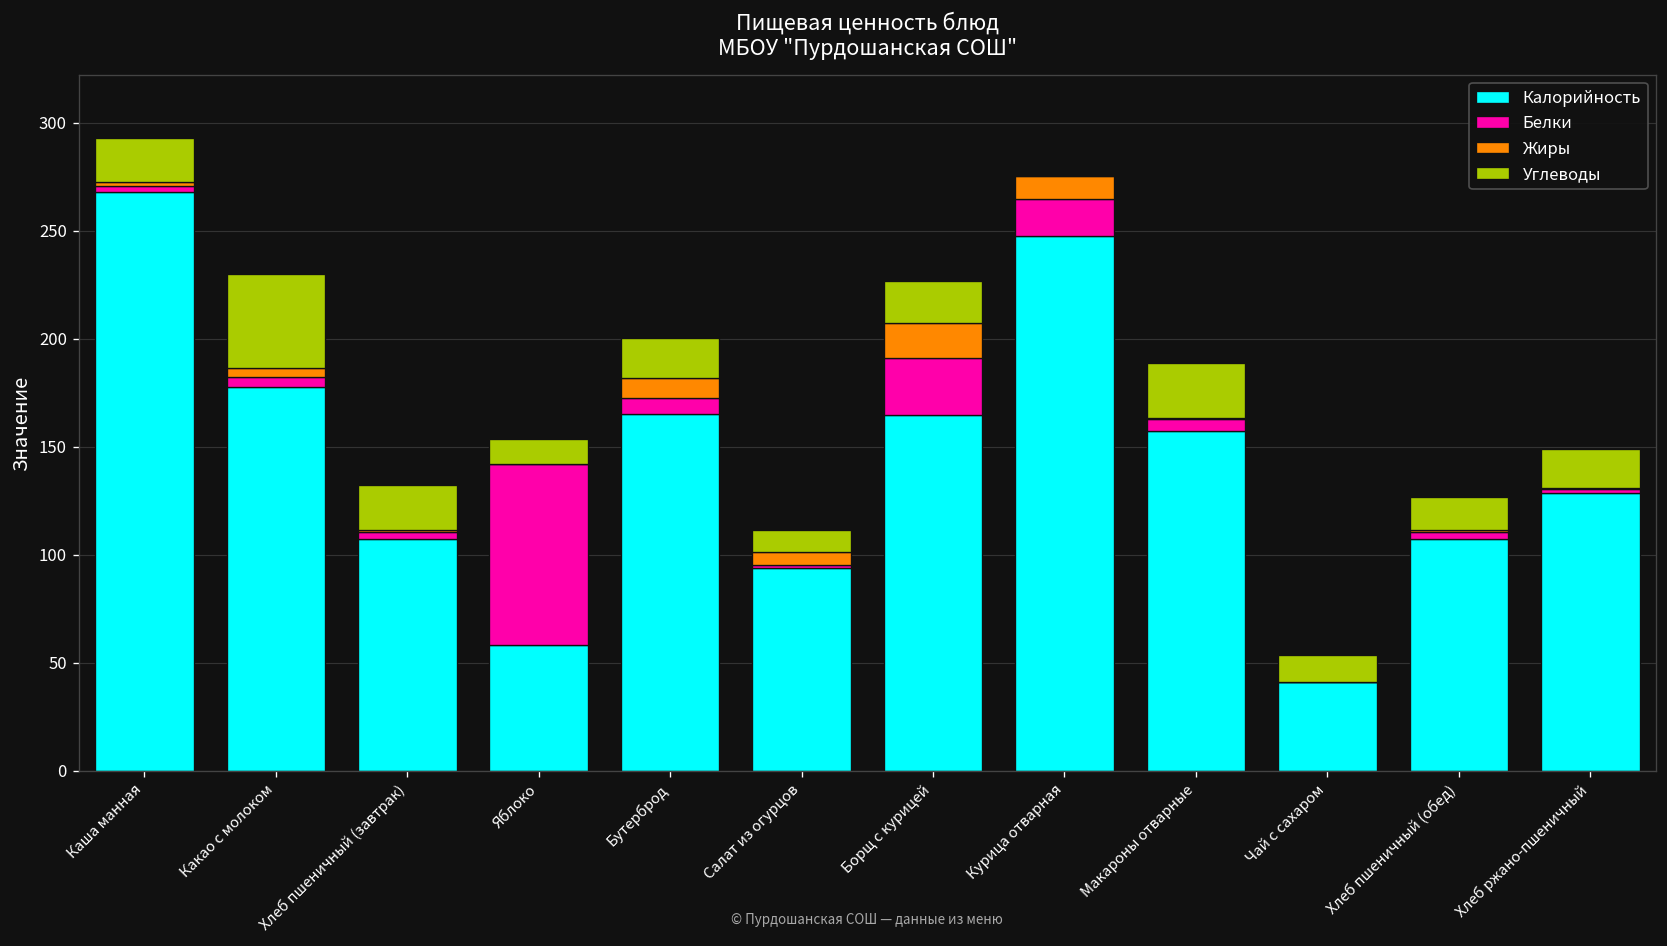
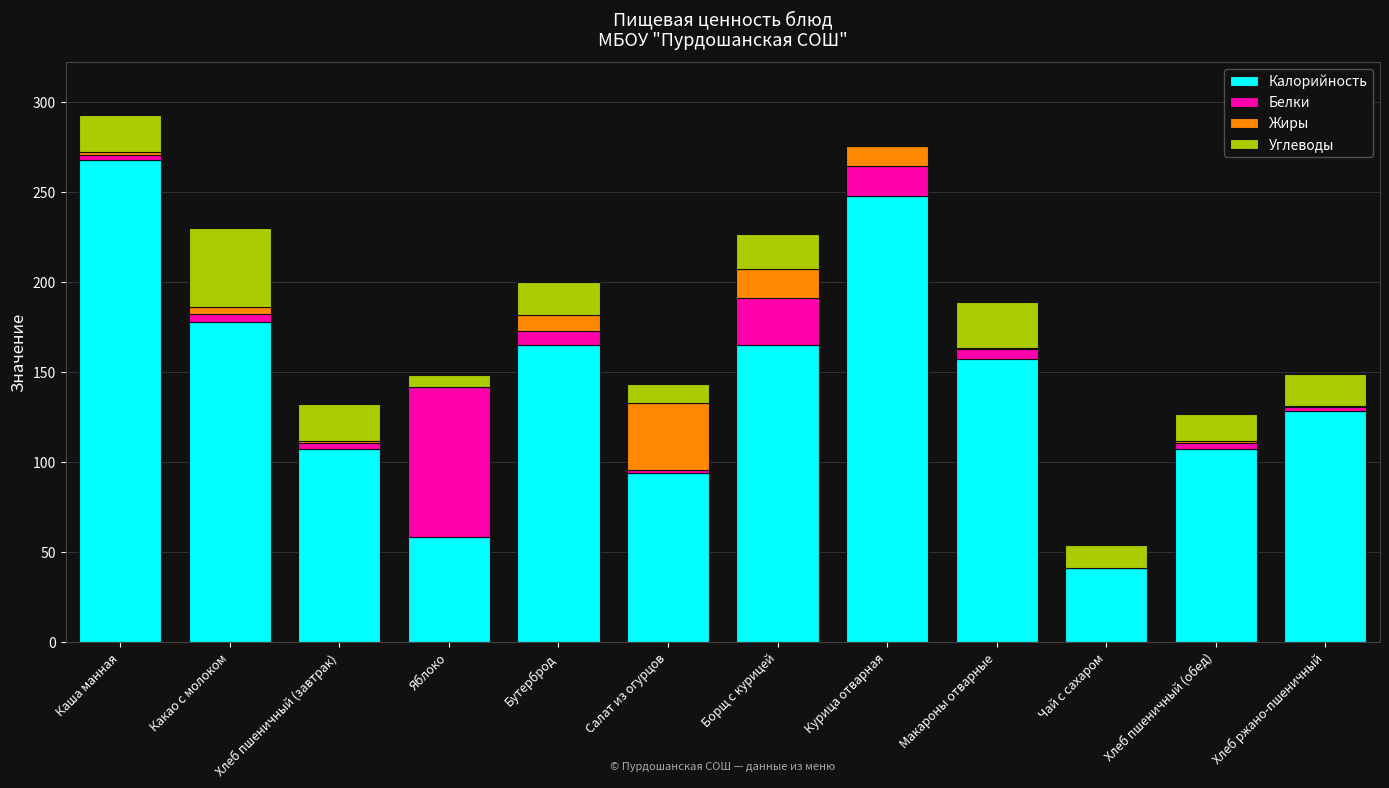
  {
    "Калорийность": {
      "Каша манная": 268,
      "Какао с молоком": 178,
      "Хлеб пшеничный (завтрак)": 107,
      "Яблоко": 58,
      "Бутерброд": 165,
      "Салат из огурцов": 94,
      "Борщ с курицей": 165,
      "Курица отварная": 248,
      "Макароны отварные": 157,
      "Чай с сахаром": 41,
      "Хлеб пшеничный (обед)": 107,
      "Хлеб ржано-пшеничный": 128
    },
    "Белки": {
      "Каша манная": 3,
      "Какао с молоком": 5,
      "Хлеб пшеничный (завтрак)": 3,
      "Яблоко": 84,
      "Бутерброд": 8,
      "Салат из огурцов": 1,
      "Борщ с курицей": 26,
      "Курица отварная": 17,
      "Макароны отварные": 5,
      "Хлеб пшеничный (обед)": 3,
      "Хлеб ржано-пшеничный": 2
    },
    "Жиры": {
      "Каша манная": 2,
      "Какао с молоком": 4,
      "Яблоко": 0,
      "Бутерброд": 9,
-     "Салат из огурцов": 6,
+     "Салат из огурцов": 38,
      "Борщ с курицей": 16,
      "Курица отварная": 11,
      "Чай с сахаром": 0
    },
    "Углеводы": {
      "Каша манная": 21,
      "Какао с молоком": 44,
      "Хлеб пшеничный (завтрак)": 21,
-     "Яблоко": 12,
+     "Яблоко": 6,
      "Бутерброд": 19,
      "Салат из огурцов": 10,
      "Борщ с курицей": 20,
      "Курица отварная": 0,
      "Макароны отварные": 26,
      "Чай с сахаром": 13,
      "Хлеб пшеничный (обед)": 16,
      "Хлеб ржано-пшеничный": 18
    }
  }
